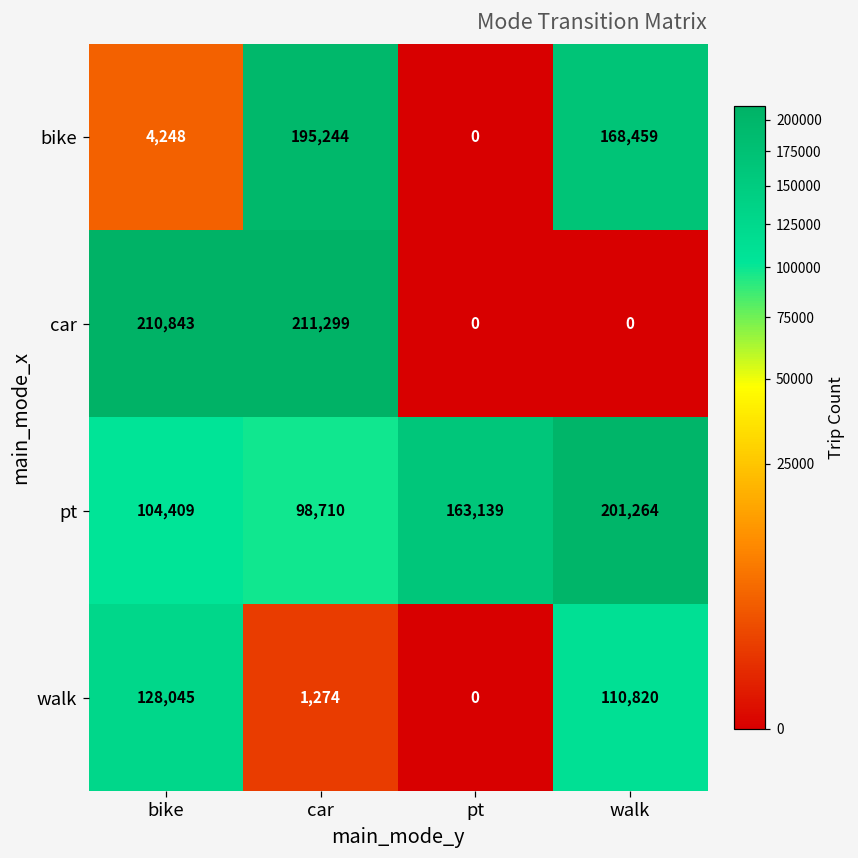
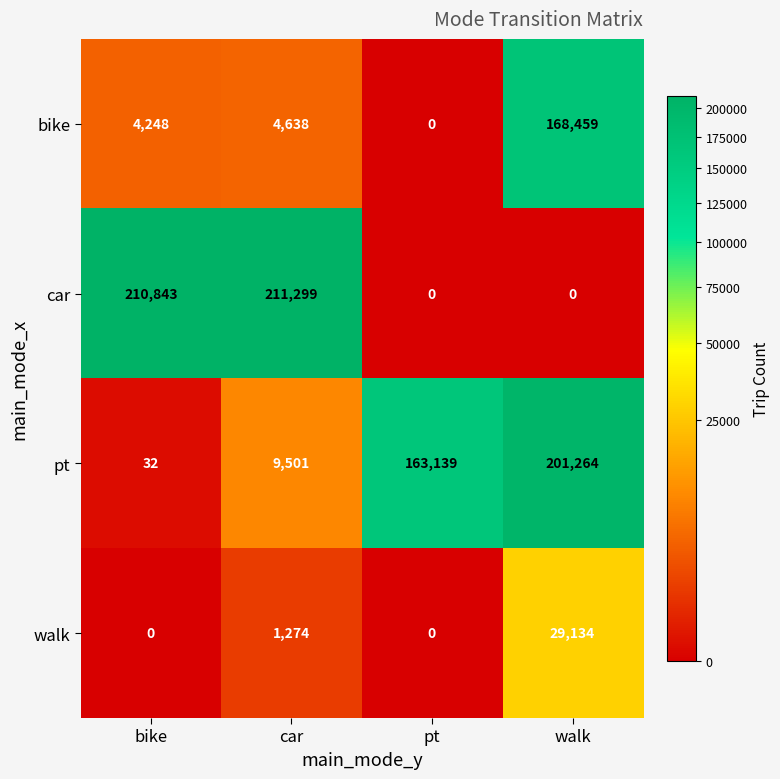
  {
    "bike": {
      "bike": "4,248",
-     "car": "195,244",
+     "car": "4,638",
      "pt": "0",
      "walk": "168,459"
    },
    "car": {
      "bike": "210,843",
      "car": "211,299",
      "pt": "0",
      "walk": "0"
    },
    "pt": {
-     "bike": "104,409",
-     "car": "98,710",
+     "bike": "32",
+     "car": "9,501",
      "pt": "163,139",
      "walk": "201,264"
    },
    "walk": {
-     "bike": "128,045",
+     "bike": "0",
      "car": "1,274",
      "pt": "0",
-     "walk": "110,820"
+     "walk": "29,134"
    }
  }
